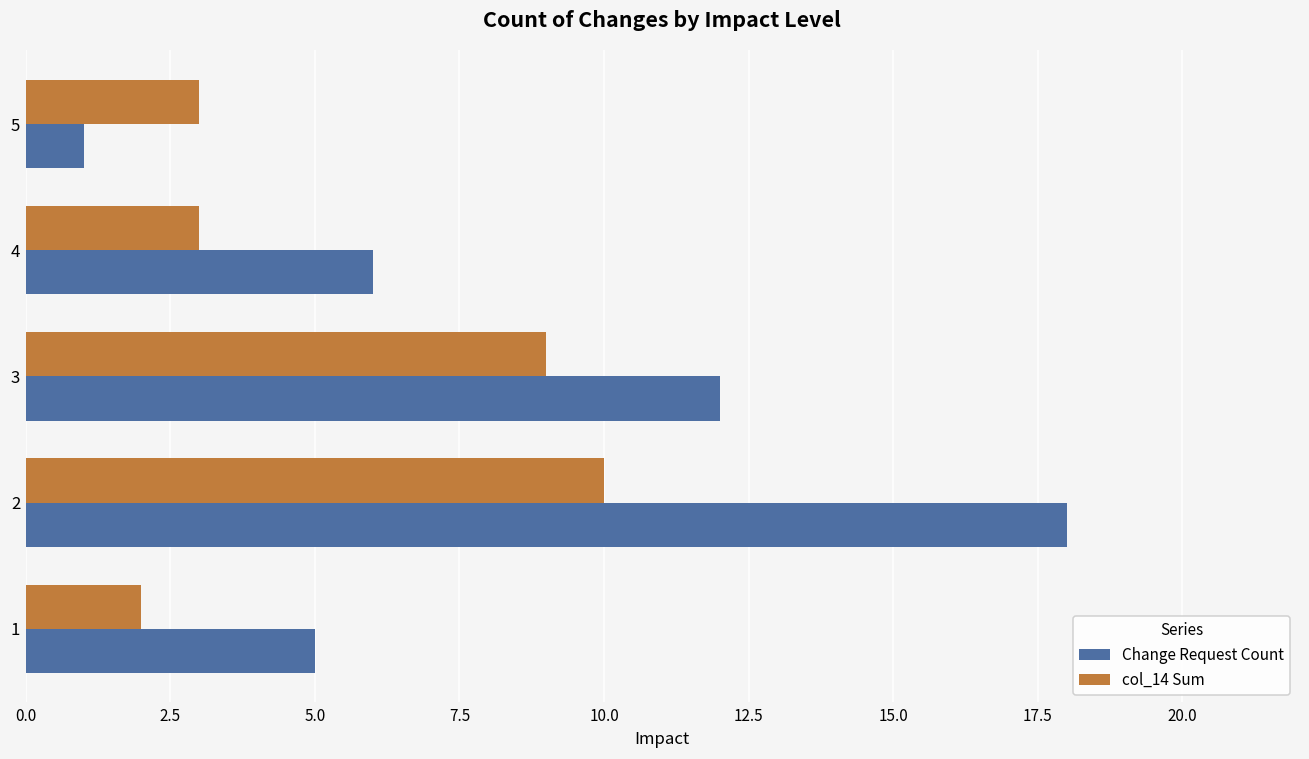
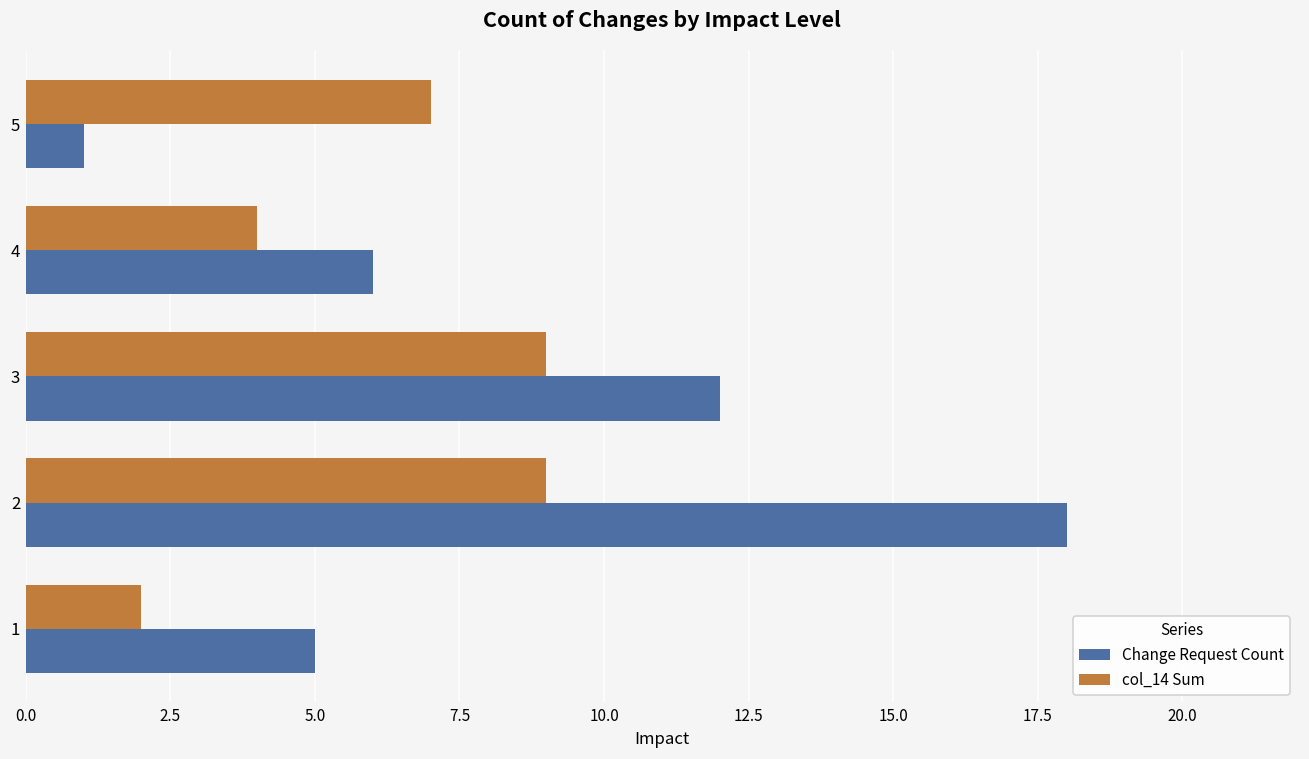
  {
    "Change Request Count": {
      "5": 1,
      "4": 6,
      "3": 12,
      "2": 18,
      "1": 5
    },
    "col_14 Sum": {
-     "5": 3,
-     "4": 3,
+     "5": 7,
+     "4": 4,
      "3": 9,
-     "2": 10,
+     "2": 9,
      "1": 2
    }
  }
